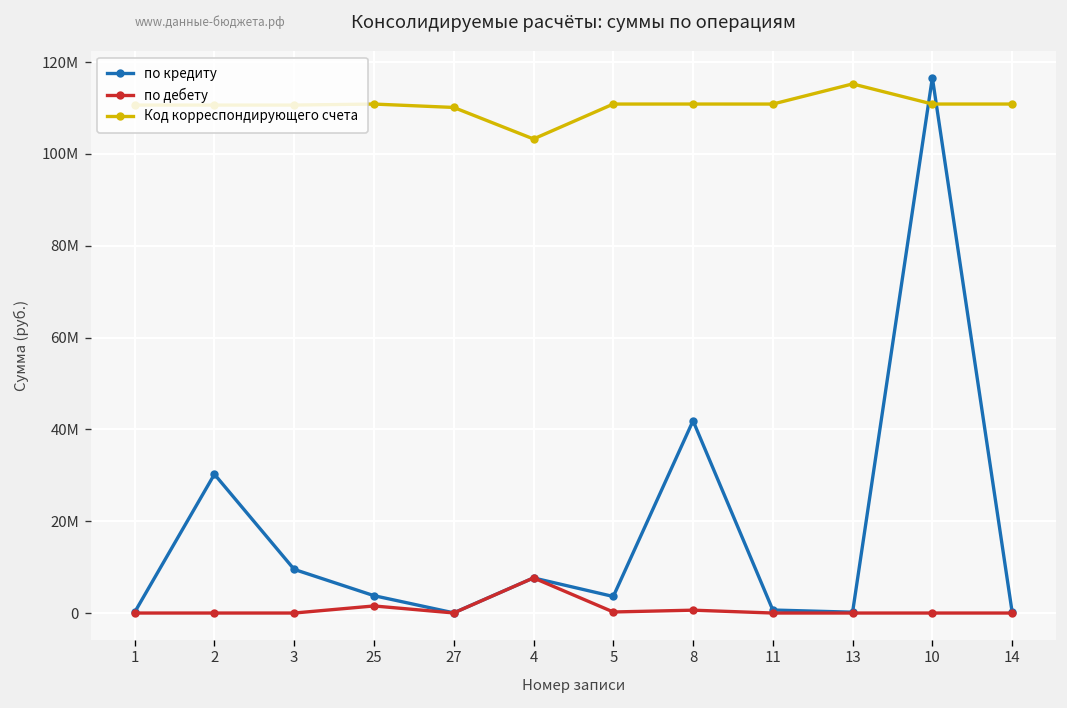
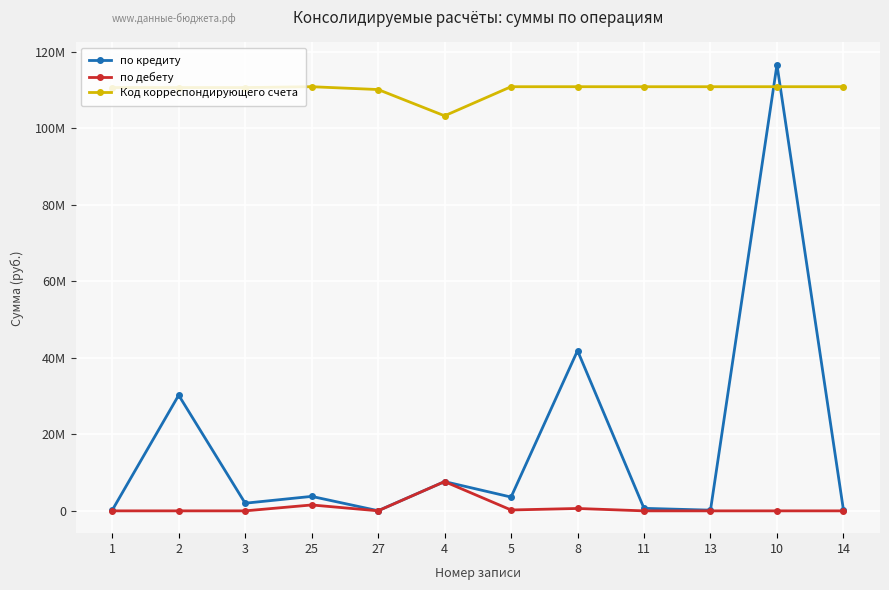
  {
    "по кредиту": {
      "2": 30000000,
-     "3": 10000000,
+     "3": 2000000,
      "25": 4000000,
      "5": 4000000,
      "8": 42000000,
      "11": 1000000,
      "10": 117000000
    },
    "по дебету": {
      "2": 0,
      "3": 0,
      "25": 2000000,
      "5": 0,
      "8": 1000000,
      "11": 0,
      "10": 0
    },
    "Код корреспондирующего счета": {
      "25": 111000000,
      "27": 110000000,
      "4": 103000000,
      "5": 111000000,
      "8": 111000000,
      "11": 111000000,
-     "13": 115000000,
+     "13": 111000000,
      "10": 111000000,
      "14": 111000000
    }
  }
